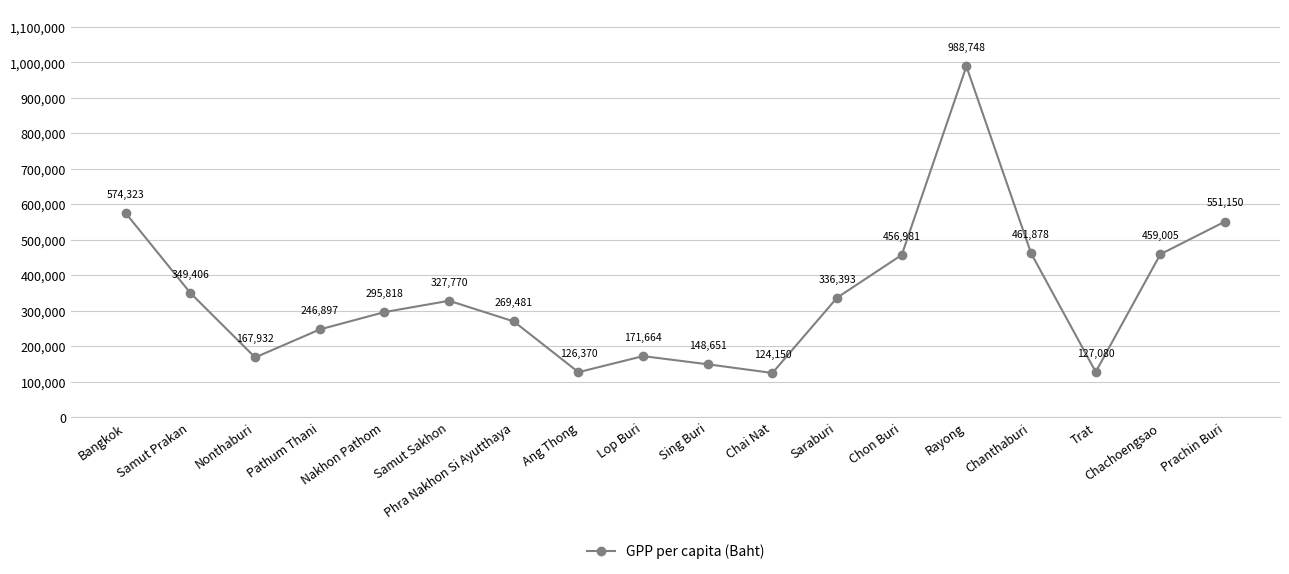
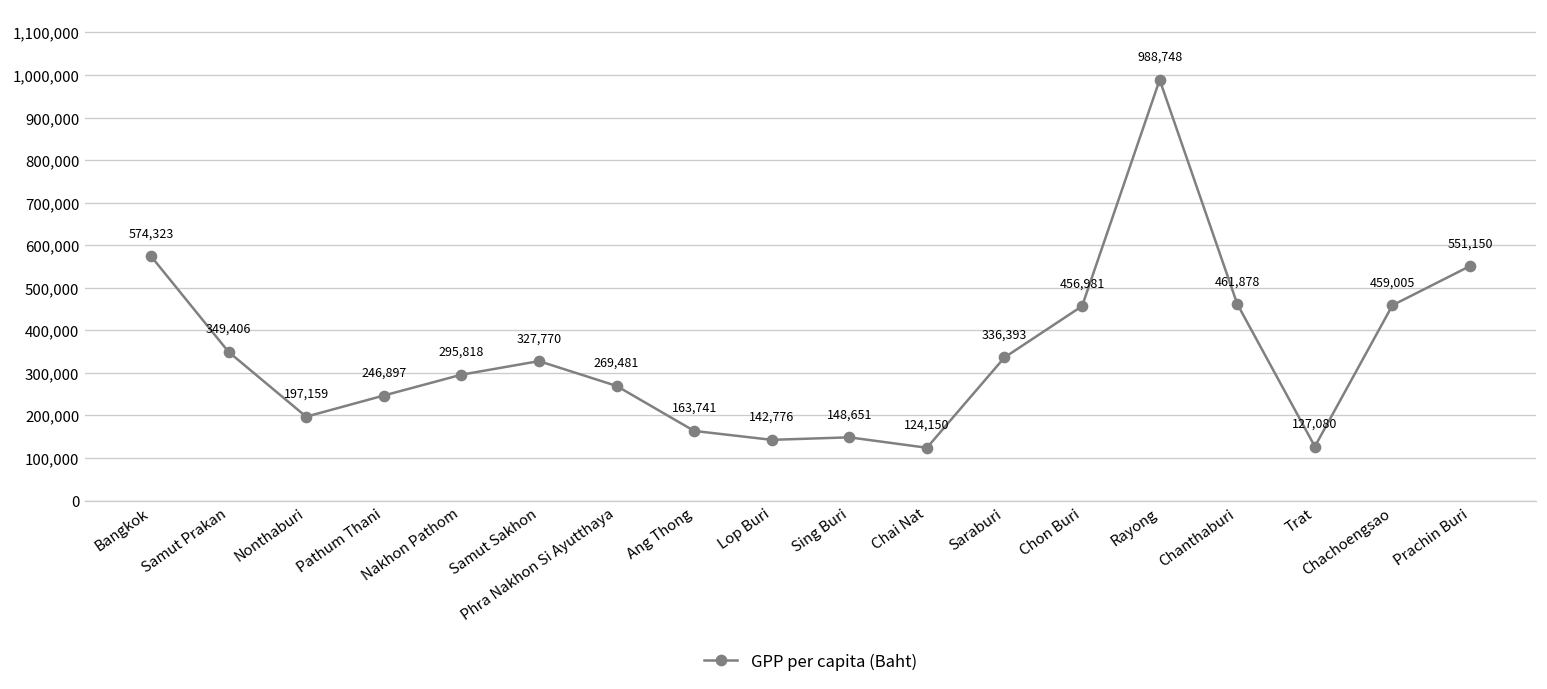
  {
    "Bangkok": "574,323",
    "Samut Prakan": "349,406",
-   "Nonthaburi": "167,932",
+   "Nonthaburi": "197,159",
    "Pathum Thani": "246,897",
    "Nakhon Pathom": "295,818",
    "Samut Sakhon": "327,770",
    "Phra Nakhon Si Ayutthaya": "269,481",
-   "Ang Thong": "126,370",
-   "Lop Buri": "171,664",
+   "Ang Thong": "163,741",
+   "Lop Buri": "142,776",
    "Sing Buri": "148,651",
    "Chai Nat": "124,150",
    "Saraburi": "336,393",
    "Chon Buri": "456,981",
    "Rayong": "988,748",
    "Chanthaburi": "461,878",
    "Trat": "127,080",
    "Chachoengsao": "459,005",
    "Prachin Buri": "551,150"
  }
